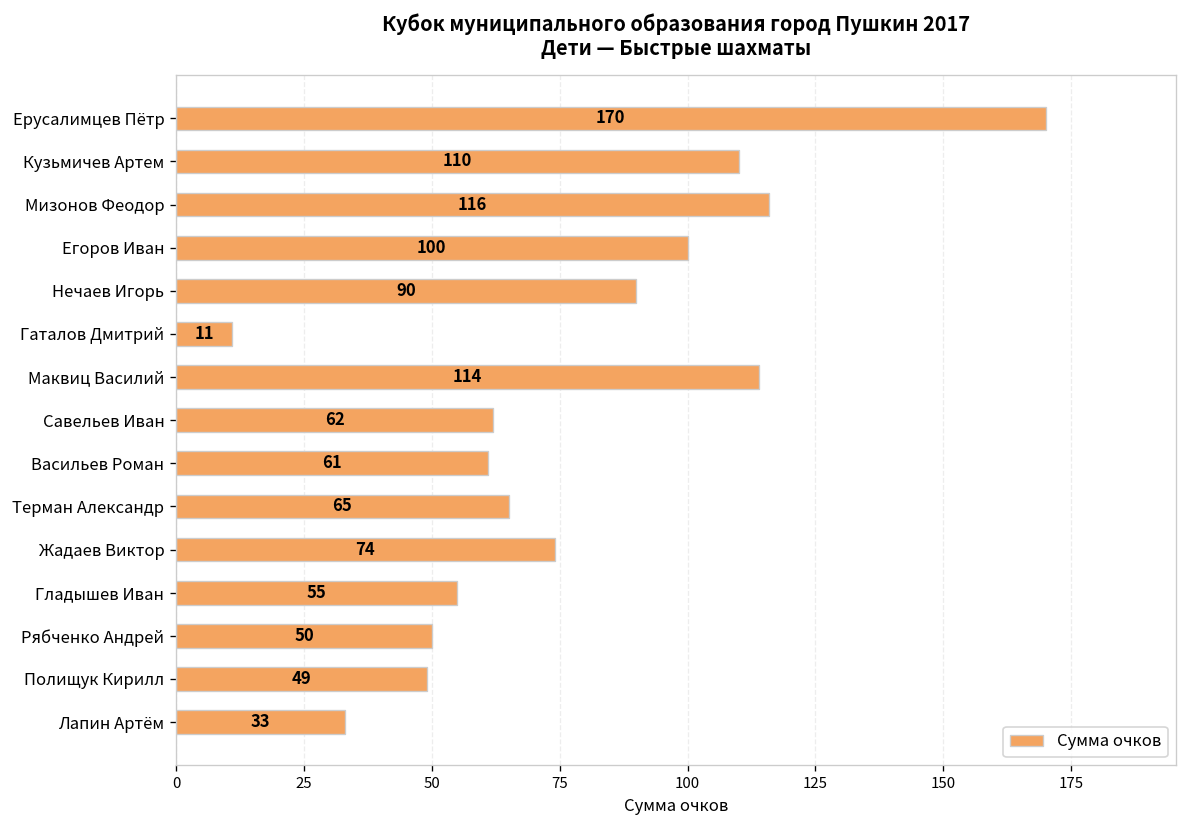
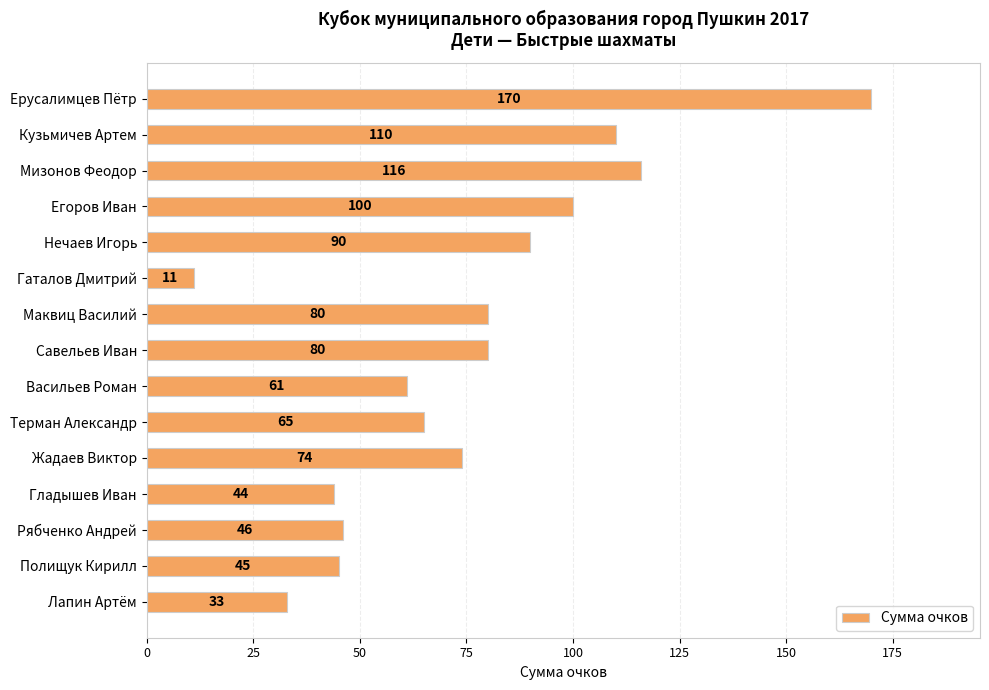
  {
    "Ерусалимцев Пётр": 170,
    "Кузьмичев Артем": 110,
    "Мизонов Феодор": 116,
    "Егоров Иван": 100,
    "Нечаев Игорь": 90,
    "Гаталов Дмитрий": 11,
-   "Маквиц Василий": 114,
-   "Савельев Иван": 62,
+   "Маквиц Василий": 80,
+   "Савельев Иван": 80,
    "Васильев Роман": 61,
    "Терман Александр": 65,
    "Жадаев Виктор": 74,
-   "Гладышев Иван": 55,
-   "Рябченко Андрей": 50,
-   "Полищук Кирилл": 49,
+   "Гладышев Иван": 44,
+   "Рябченко Андрей": 46,
+   "Полищук Кирилл": 45,
    "Лапин Артём": 33
  }
